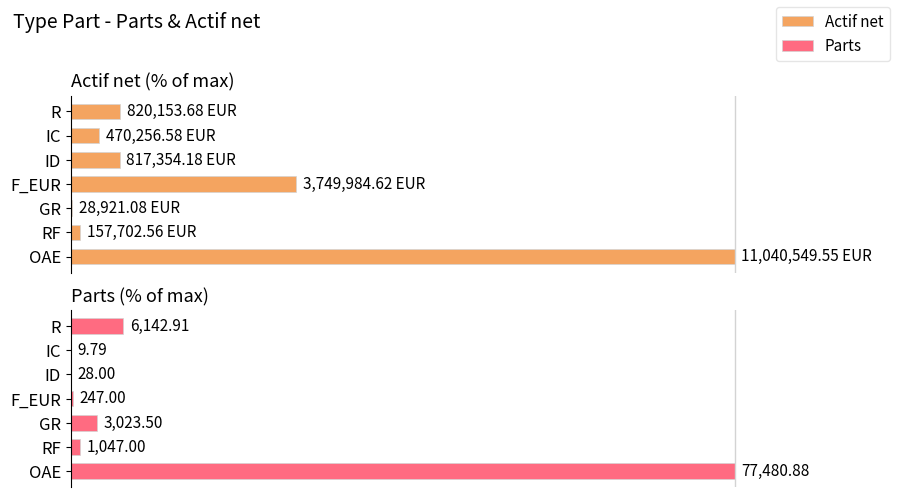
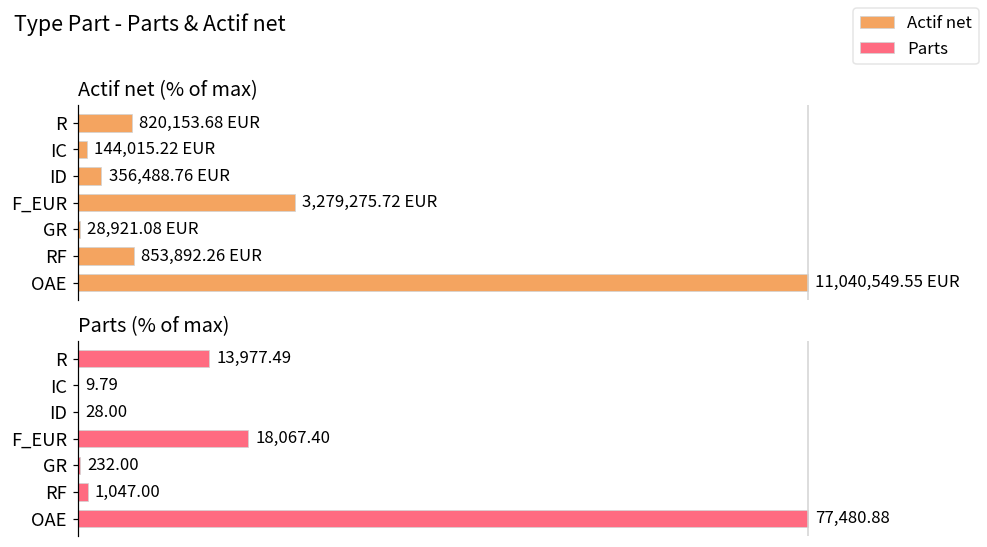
  {
    "Actif net (% of max)": {
-     "IC": "470,256.58",
-     "ID": "817,354.18",
-     "F_EUR": "3,749,984.62",
-     "RF": "157,702.56"
+     "IC": "144,015.22",
+     "ID": "356,488.76",
+     "F_EUR": "3,279,275.72",
+     "RF": "853,892.26"
    },
    "Parts (% of max)": {
-     "R": "6,142.91",
-     "F_EUR": "247.00",
-     "GR": "3,023.50"
+     "R": "13,977.49",
+     "F_EUR": "18,067.40",
+     "GR": "232.00"
    }
  }
